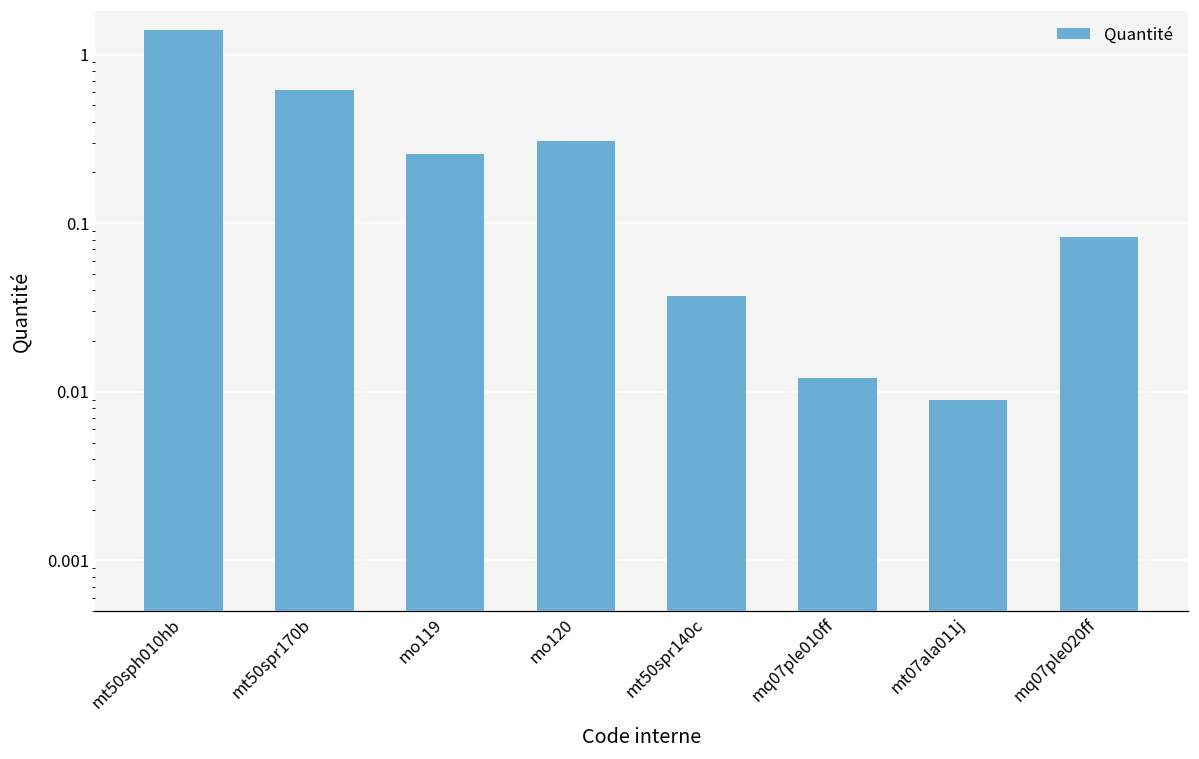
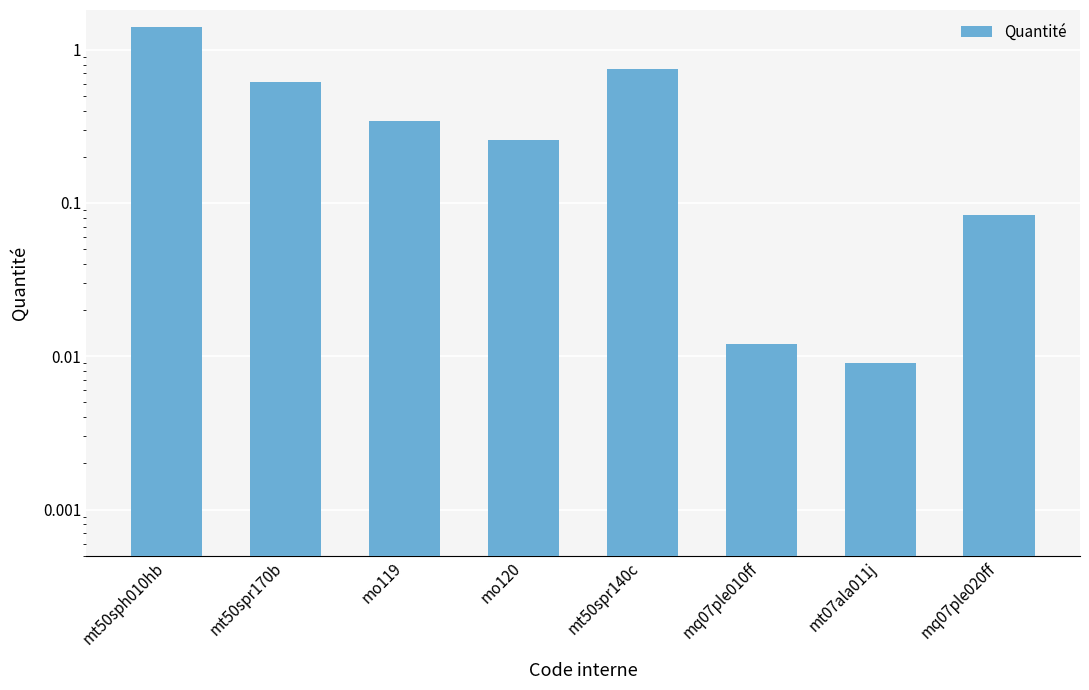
  {
    "mt50sph010hb": 1.4,
    "mt50spr170b": 0.61,
-   "mo119": 0.26,
-   "mo120": 0.31,
-   "mt50spr140c": 0.037,
+   "mo119": 0.34,
+   "mo120": 0.26,
+   "mt50spr140c": 0.8,
    "mq07ple010ff": 0.012,
    "mt07ala011j": 0.009,
    "mq07ple020ff": 0.08
  }
